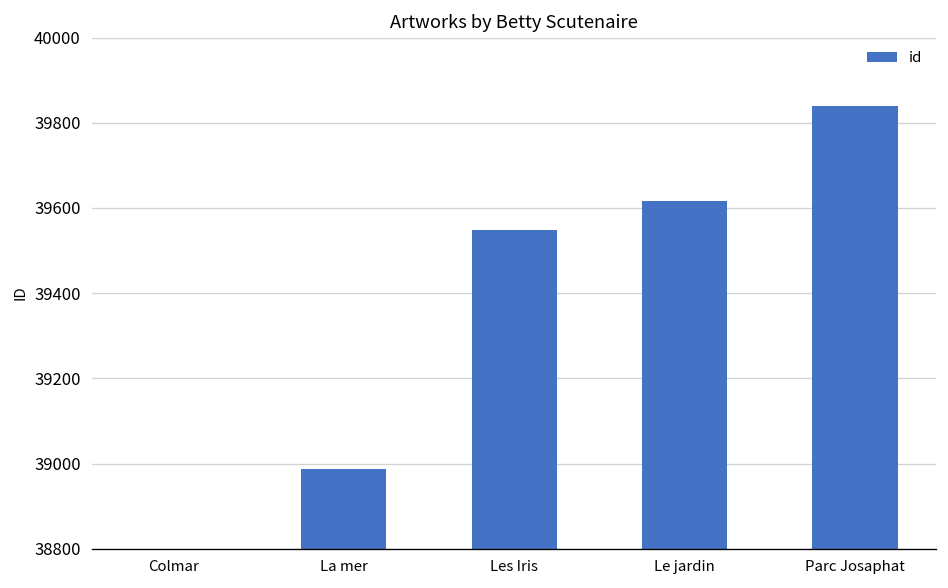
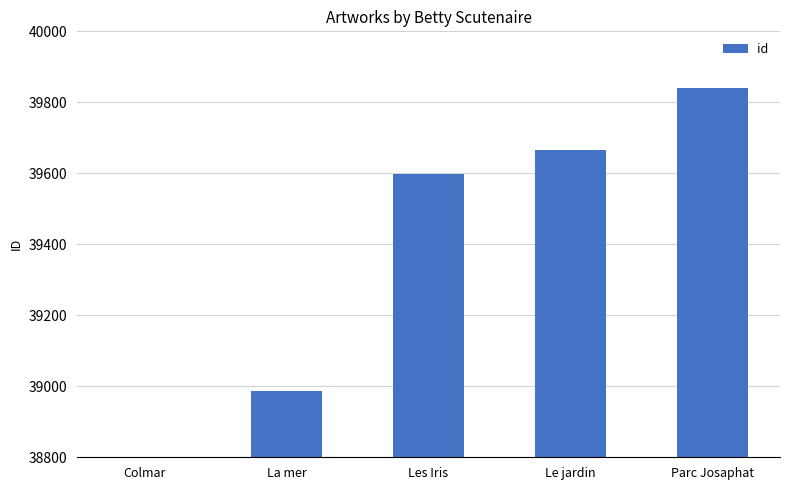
  {
    "La mer": 38990,
-   "Les Iris": 39550,
-   "Le jardin": 39620,
+   "Les Iris": 39600,
+   "Le jardin": 39670,
    "Parc Josaphat": 39840
  }
